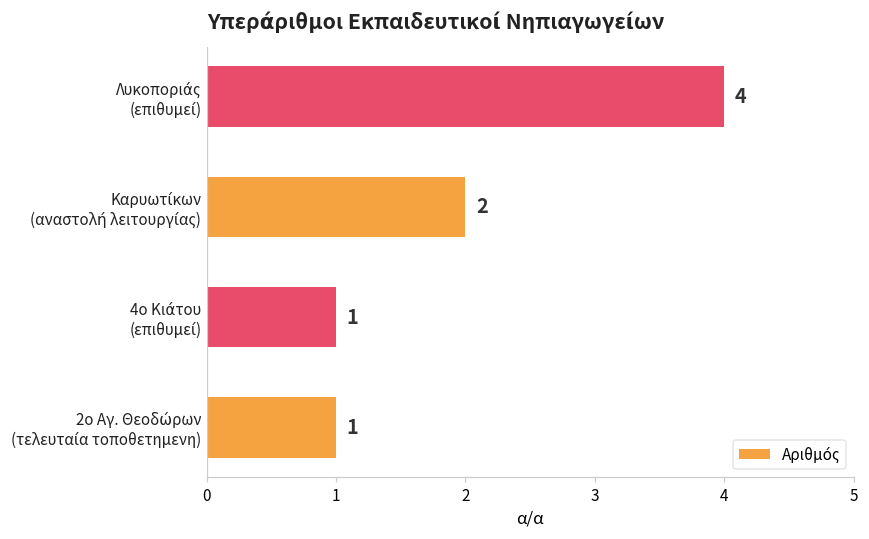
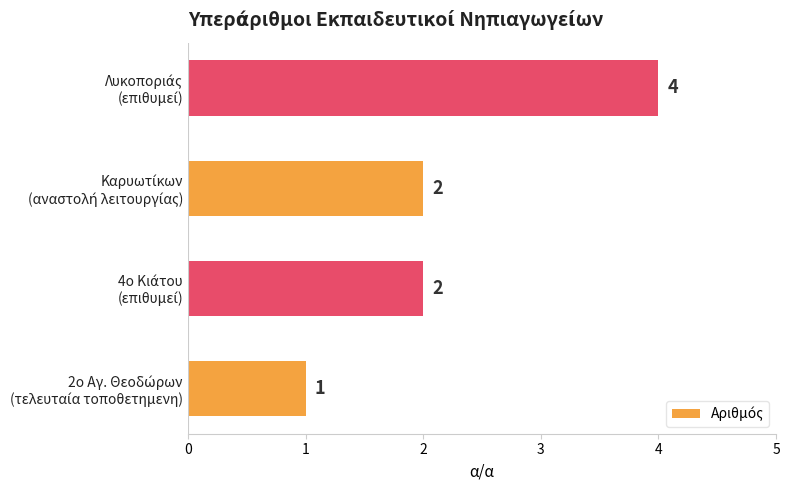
  {
    "Λυκοποριάς (επιθυμεί)": 4,
    "Καρυωτίκων (αναστολή λειτουργίας)": 2,
-   "4ο Κιάτου (επιθυμεί)": 1,
+   "4ο Κιάτου (επιθυμεί)": 2,
    "2ο Αγ. Θεοδώρων (τελευταία τοποθετημενη)": 1
  }
